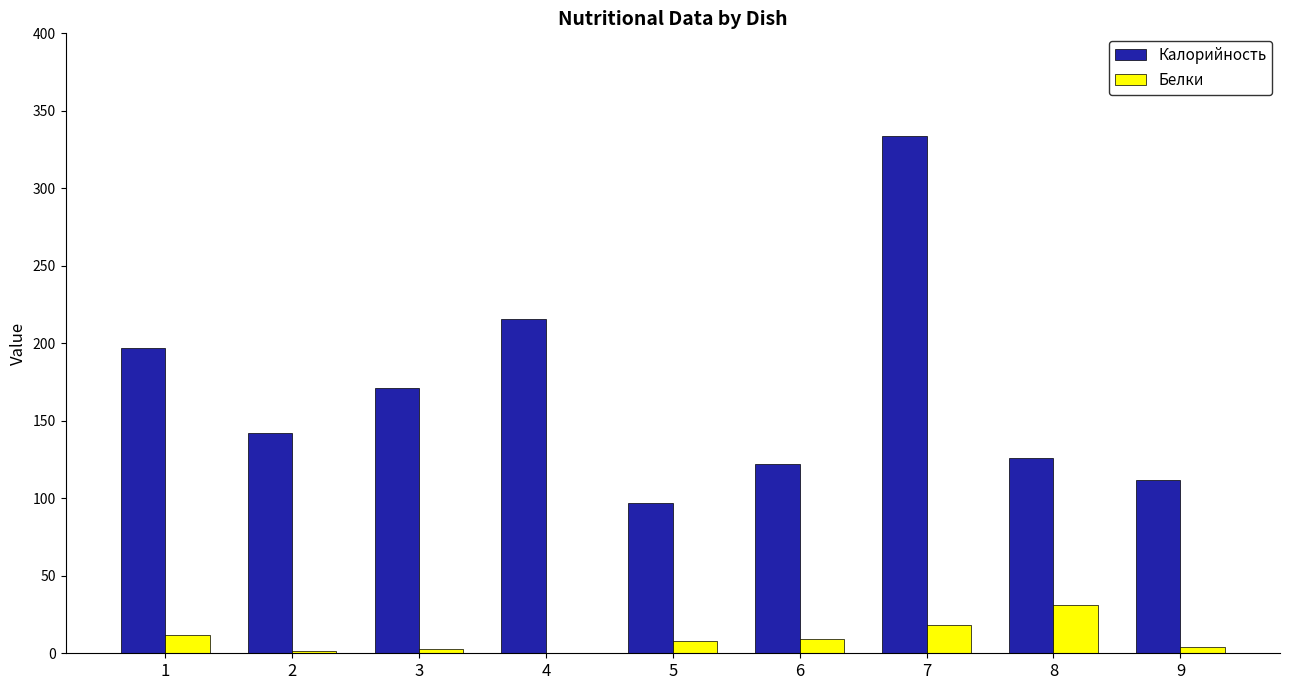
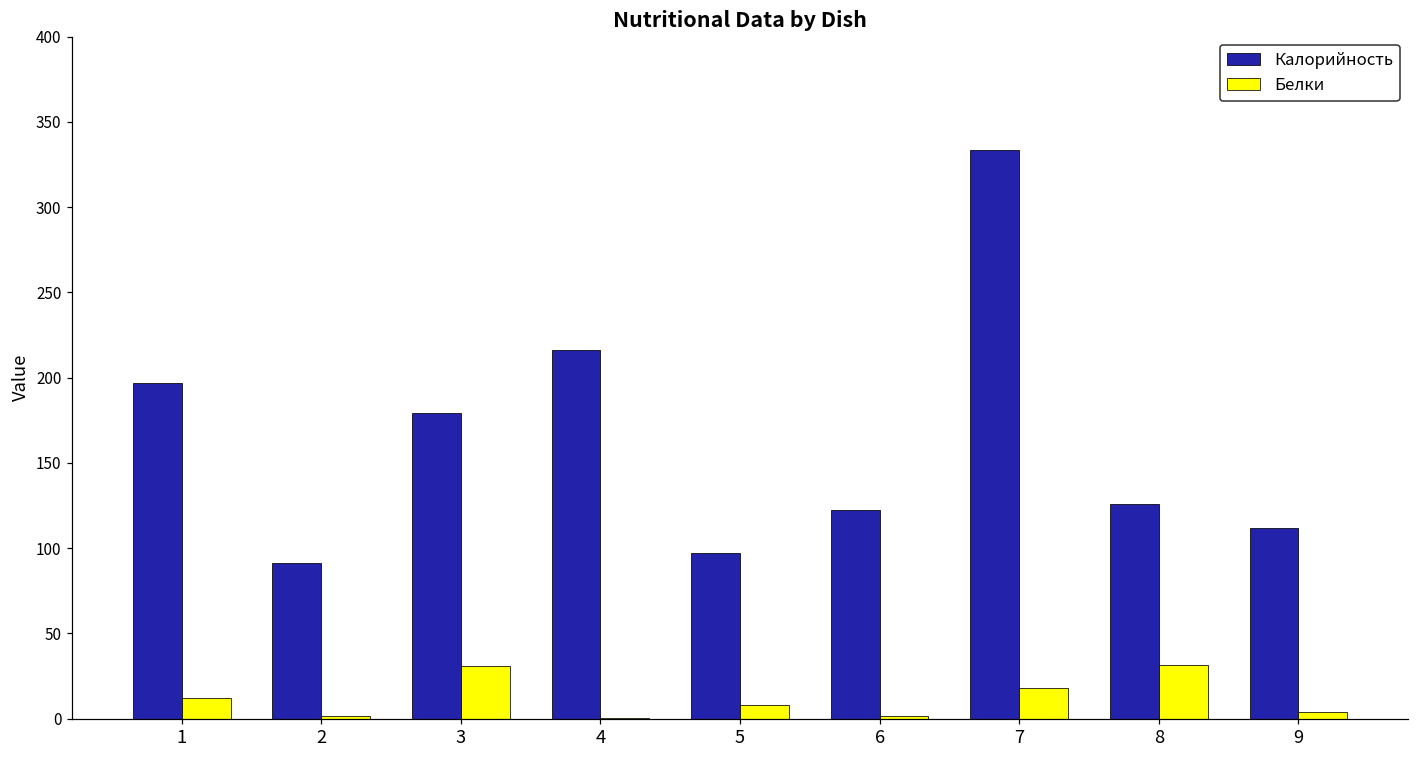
  {
    "Калорийность": {
      "1": 197,
-     "2": 142,
-     "3": 171,
+     "2": 91,
+     "3": 179,
      "4": 216,
      "5": 97,
      "6": 122,
      "7": 334,
      "8": 126,
      "9": 112
    },
    "Белки": {
      "1": 12,
-     "3": 3,
+     "3": 31,
      "5": 8,
-     "6": 9,
+     "6": 2,
      "7": 18,
      "8": 31,
      "9": 4
    }
  }
